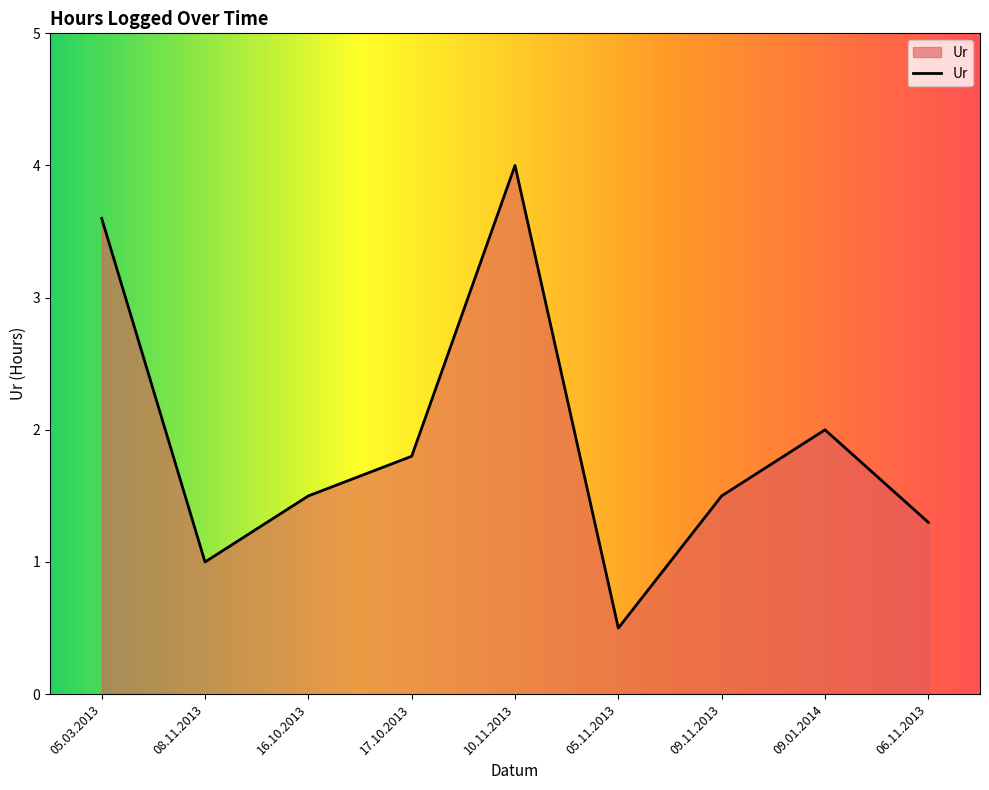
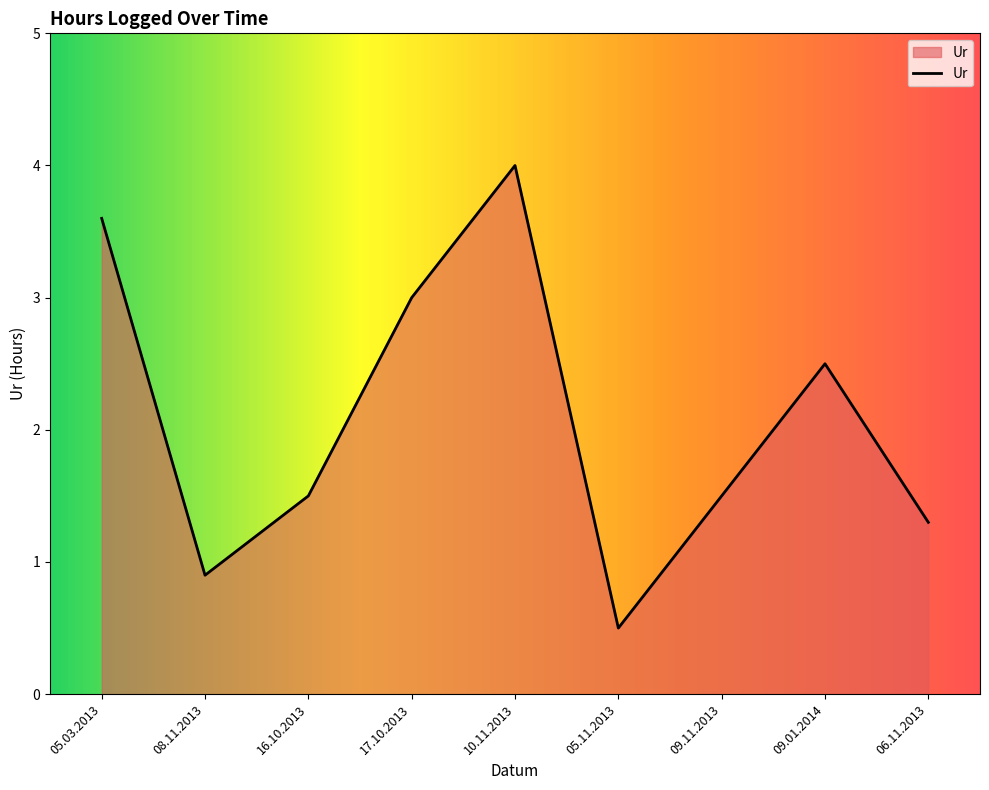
  {
    "05.03.2013": 3.6,
-   "08.11.2013": 1.0,
+   "08.11.2013": 0.9,
    "16.10.2013": 1.5,
-   "17.10.2013": 1.8,
+   "17.10.2013": 3.0,
    "10.11.2013": 4.0,
    "05.11.2013": 0.5,
    "09.11.2013": 1.5,
-   "09.01.2014": 2.0,
+   "09.01.2014": 2.5,
    "06.11.2013": 1.3
  }
